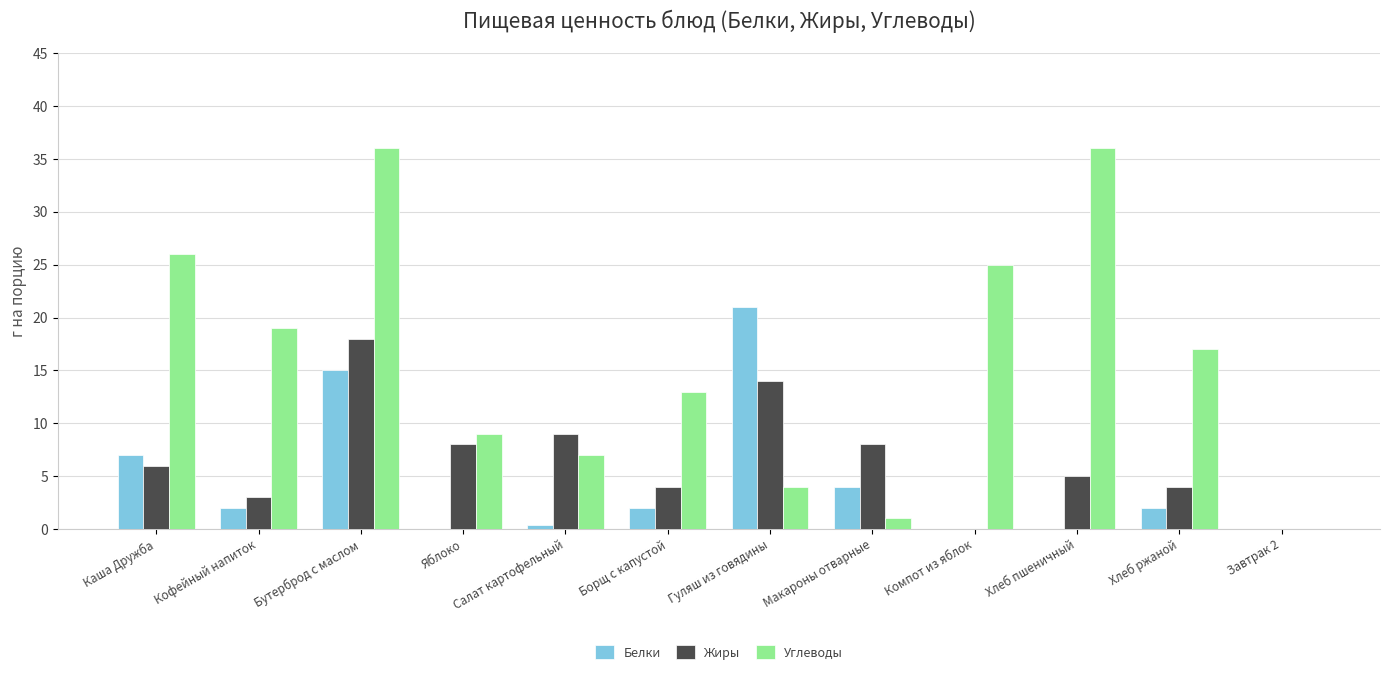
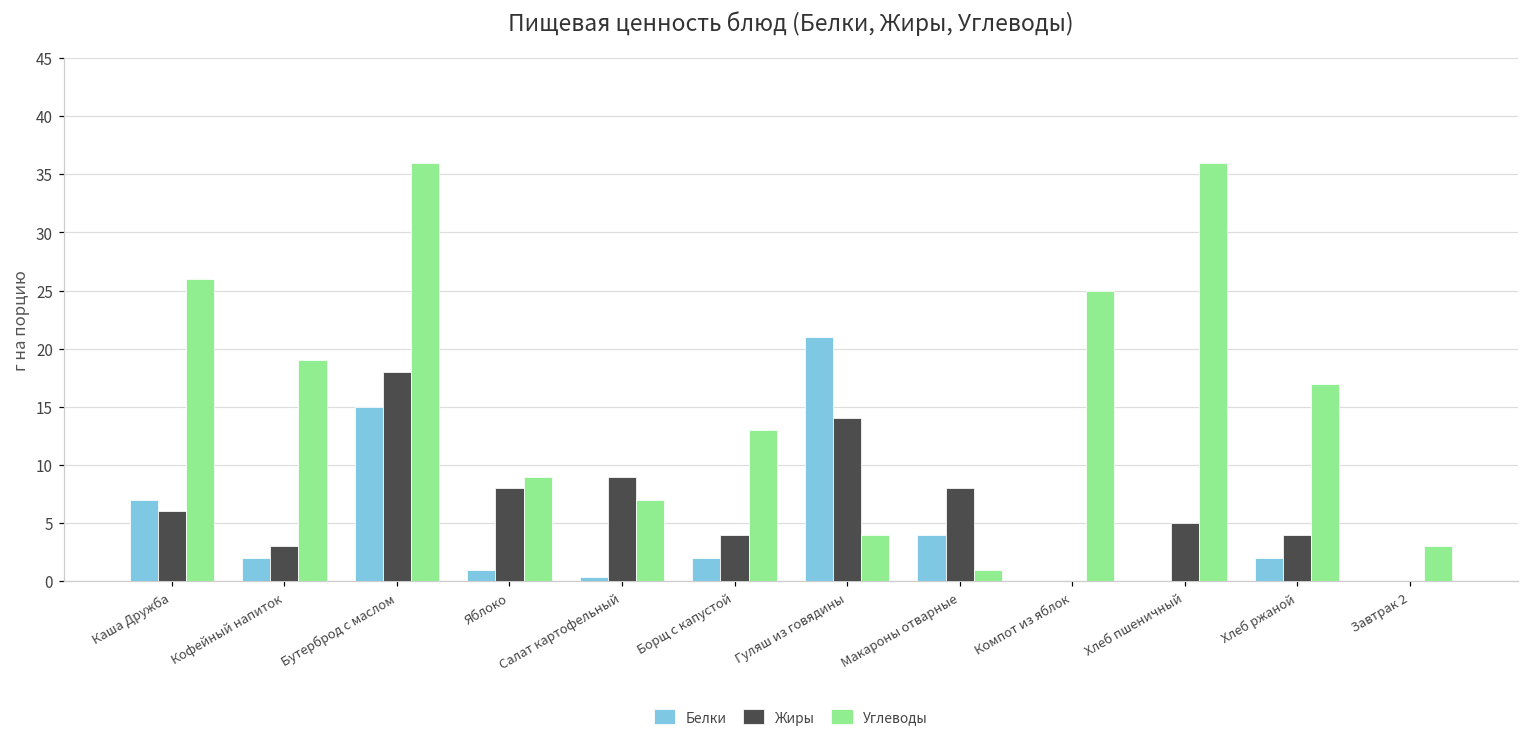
  {
    "Белки": {
      "Каша Дружба": 7,
      "Кофейный напиток": 2,
      "Бутерброд с маслом": 15,
-     "Яблоко": 0,
+     "Яблоко": 1,
      "Салат картофельный": 0.4,
      "Борщ с капустой": 2,
      "Гуляш из говядины": 21,
      "Макароны отварные": 4,
      "Компот из яблок": 0,
      "Хлеб пшеничный": 0,
      "Хлеб ржаной": 2,
      "Завтрак 2": 0
    },
    "Жиры": {
      "Каша Дружба": 6,
      "Кофейный напиток": 3,
      "Бутерброд с маслом": 18,
      "Яблоко": 8,
      "Салат картофельный": 9,
      "Борщ с капустой": 4,
      "Гуляш из говядины": 14,
      "Макароны отварные": 8,
      "Компот из яблок": 0,
      "Хлеб пшеничный": 5,
      "Хлеб ржаной": 4,
      "Завтрак 2": 0
    },
    "Углеводы": {
      "Каша Дружба": 26,
      "Кофейный напиток": 19,
      "Бутерброд с маслом": 36,
      "Яблоко": 9,
      "Салат картофельный": 7,
      "Борщ с капустой": 13,
      "Гуляш из говядины": 4,
      "Макароны отварные": 1,
      "Компот из яблок": 25,
      "Хлеб пшеничный": 36,
      "Хлеб ржаной": 17,
-     "Завтрак 2": 0
+     "Завтрак 2": 3
    }
  }
